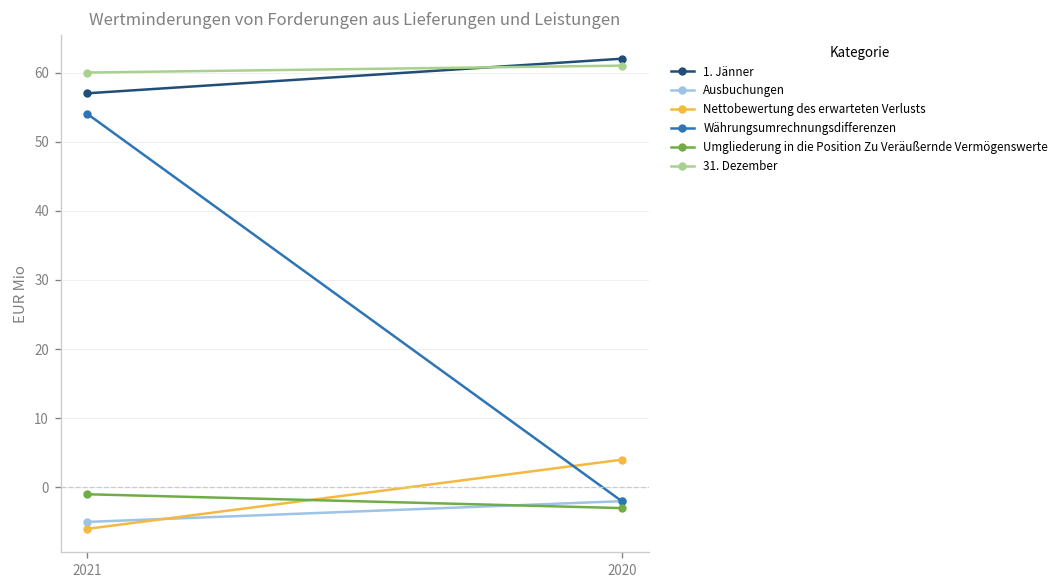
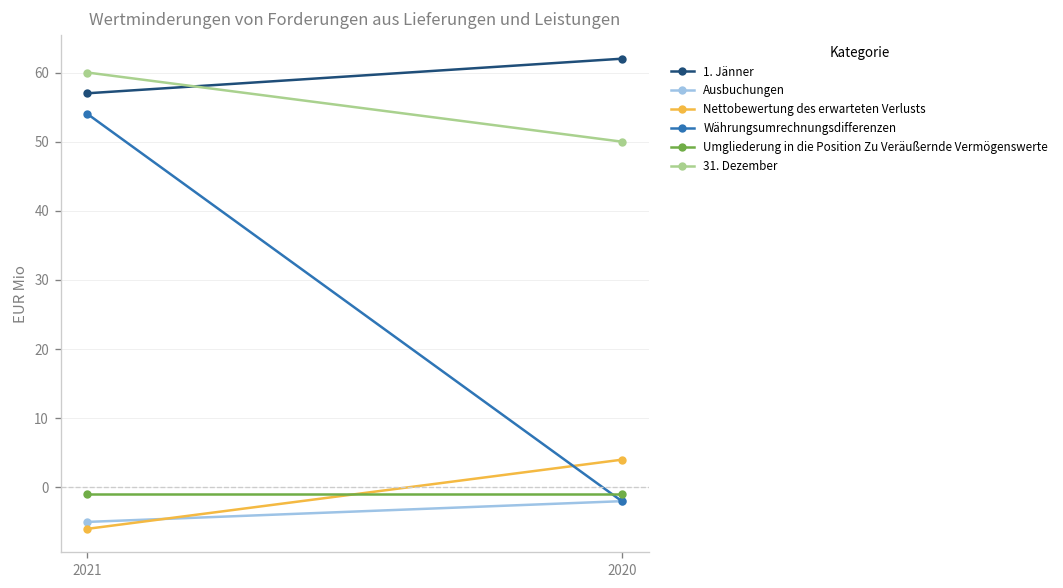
  {
    "1. Jänner": {
      "2021": 57,
      "2020": 62
    },
    "Ausbuchungen": {
      "2021": -5
    },
    "Nettobewertung des erwarteten Verlusts": {
      "2021": -6,
      "2020": 4
    },
    "Währungsumrechnungsdifferenzen": {
      "2021": 54
    },
    "Umgliederung in die Position Zu Veräußernde Vermögenswerte": {
      "2021": -1,
-     "2020": -3
+     "2020": -1
    },
    "31. Dezember": {
      "2021": 60,
-     "2020": 61
+     "2020": 50
    }
  }
